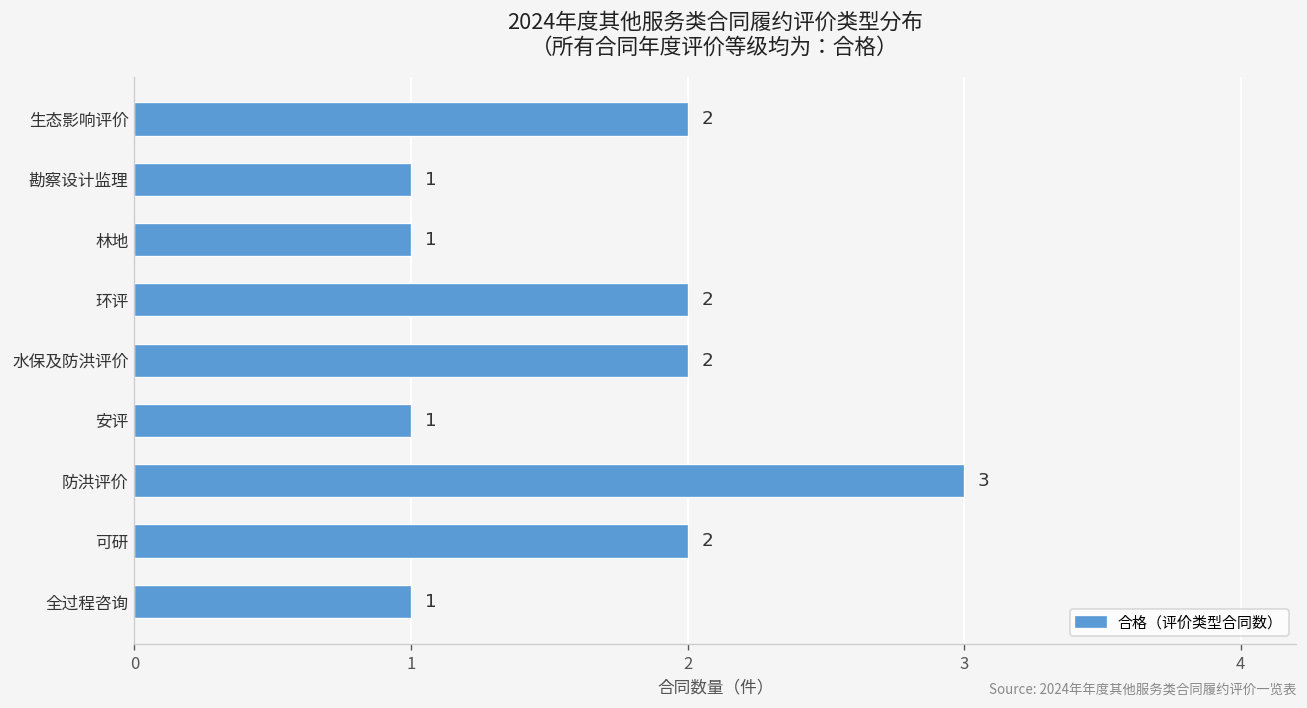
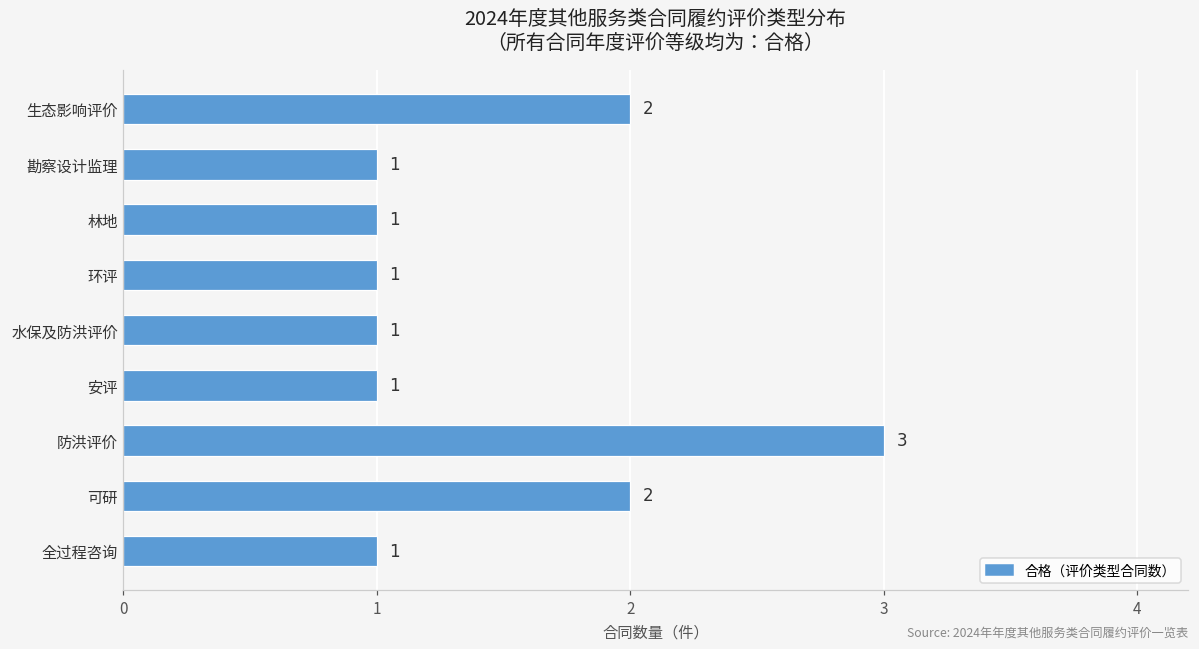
  {
    "生态影响评价": 2,
    "勘察设计监理": 1,
    "林地": 1,
-   "环评": 2,
-   "水保及防洪评价": 2,
+   "环评": 1,
+   "水保及防洪评价": 1,
    "安评": 1,
    "防洪评价": 3,
    "可研": 2,
    "全过程咨询": 1
  }
